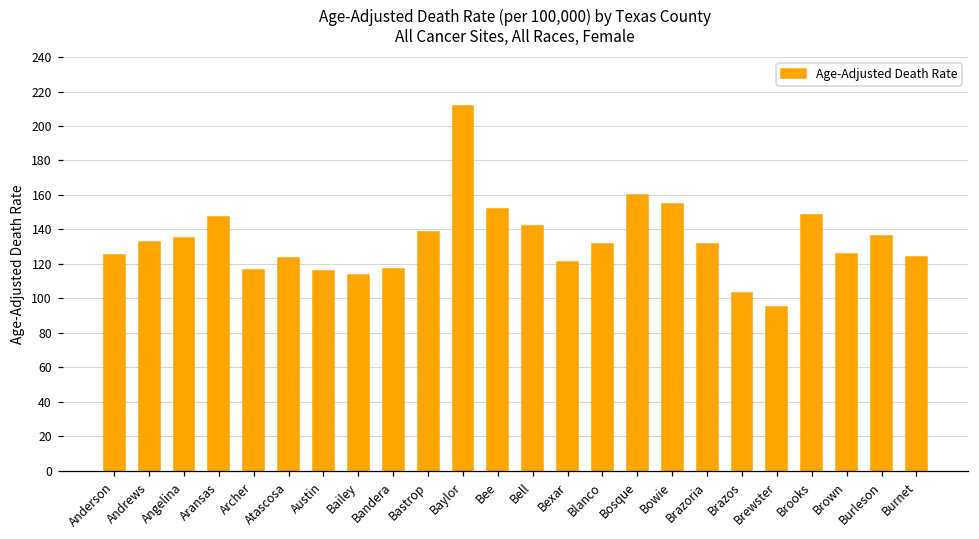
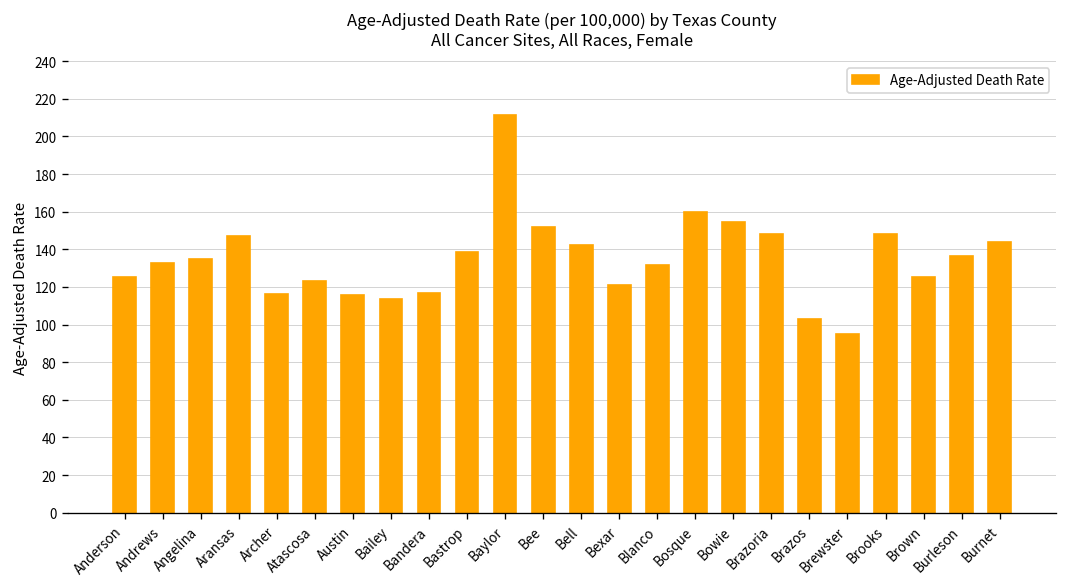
  {
    "Anderson": 125,
    "Andrews": 133,
    "Angelina": 135,
    "Aransas": 147,
    "Archer": 116,
    "Atascosa": 123,
    "Austin": 116,
    "Bailey": 113,
    "Bandera": 117,
    "Bastrop": 139,
    "Baylor": 212,
    "Bee": 152,
    "Bell": 142,
    "Bexar": 121,
    "Blanco": 132,
    "Bosque": 160,
    "Bowie": 155,
-   "Brazoria": 132,
+   "Brazoria": 148,
    "Brazos": 103,
    "Brewster": 95,
    "Brooks": 148,
    "Brown": 126,
    "Burleson": 136,
-   "Burnet": 124
+   "Burnet": 144
  }
